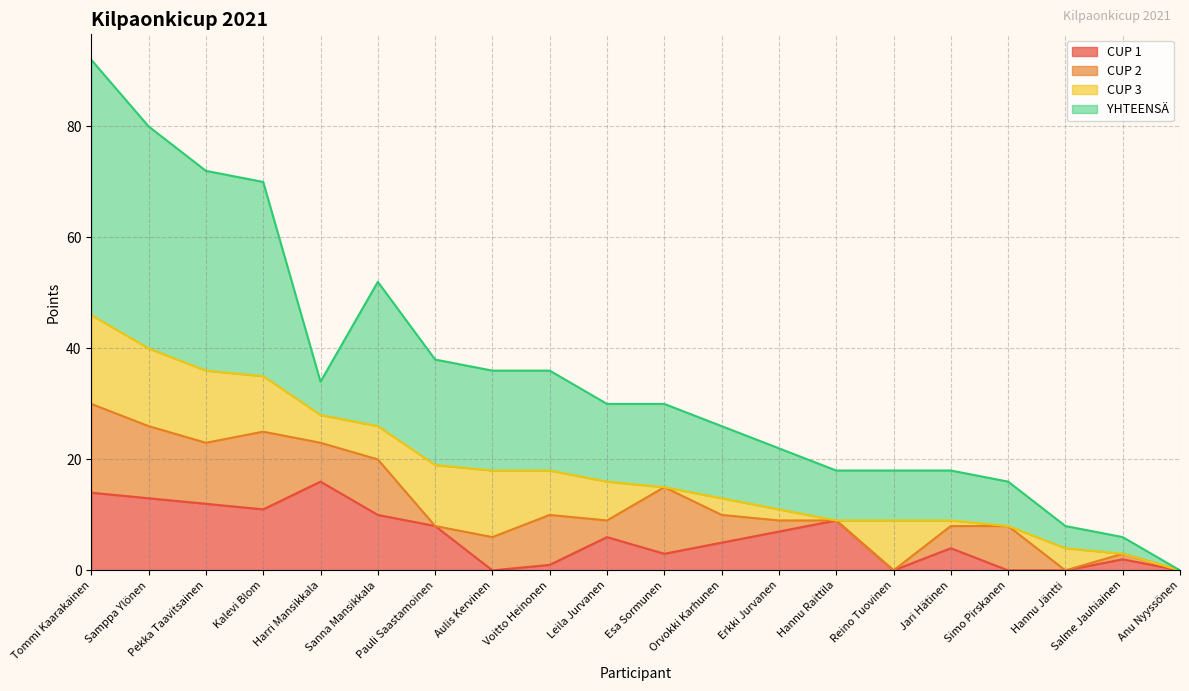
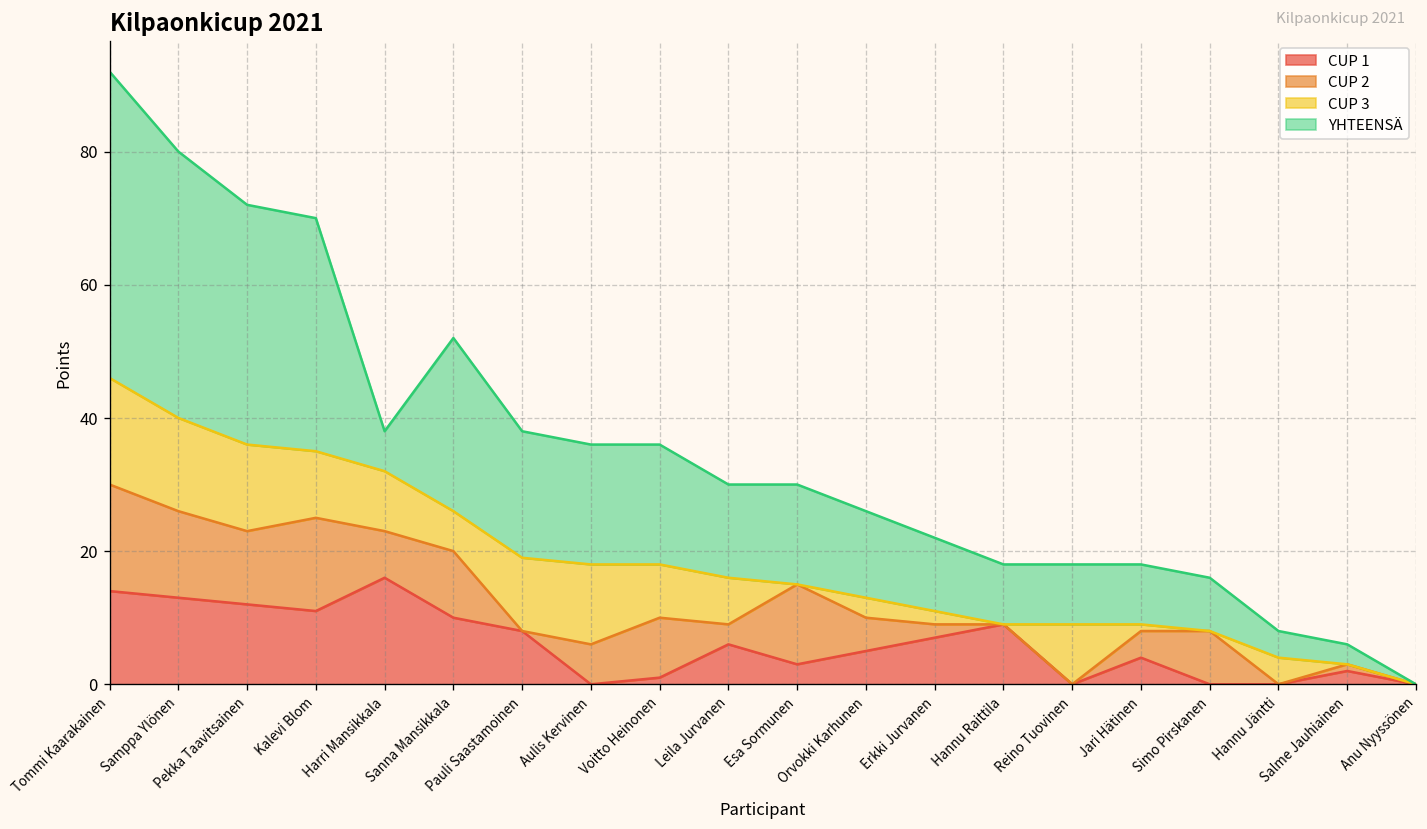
  {
    "CUP 3": {
      "Tommi Kaarakainen": 16,
      "Samppa Ylönen": 14,
      "Pekka Taavitsainen": 13,
      "Kalevi Blom": 10,
-     "Harri Mansikkala": 5,
+     "Harri Mansikkala": 9,
      "Sanna Mansikkala": 6,
      "Pauli Saastamoinen": 11,
      "Aulis Kervinen": 12,
      "Voitto Heinonen": 8,
      "Leila Jurvanen": 7,
      "Orvokki Karhunen": 3,
      "Erkki Jurvanen": 2,
      "Reino Tuovinen": 9,
      "Jari Hätinen": 1,
      "Hannu Jäntti": 4
    },
    "YHTEENSÄ": {
      "Tommi Kaarakainen": 46,
      "Samppa Ylönen": 40,
      "Pekka Taavitsainen": 36,
      "Kalevi Blom": 35,
      "Harri Mansikkala": 6,
      "Sanna Mansikkala": 26,
      "Pauli Saastamoinen": 19,
      "Aulis Kervinen": 18,
      "Voitto Heinonen": 18,
      "Leila Jurvanen": 14,
      "Esa Sormunen": 15,
      "Orvokki Karhunen": 13,
      "Erkki Jurvanen": 11,
      "Hannu Raittila": 9,
      "Reino Tuovinen": 9,
      "Jari Hätinen": 9,
      "Simo Pirskanen": 8,
      "Hannu Jäntti": 4,
      "Salme Jauhiainen": 3
    }
  }
